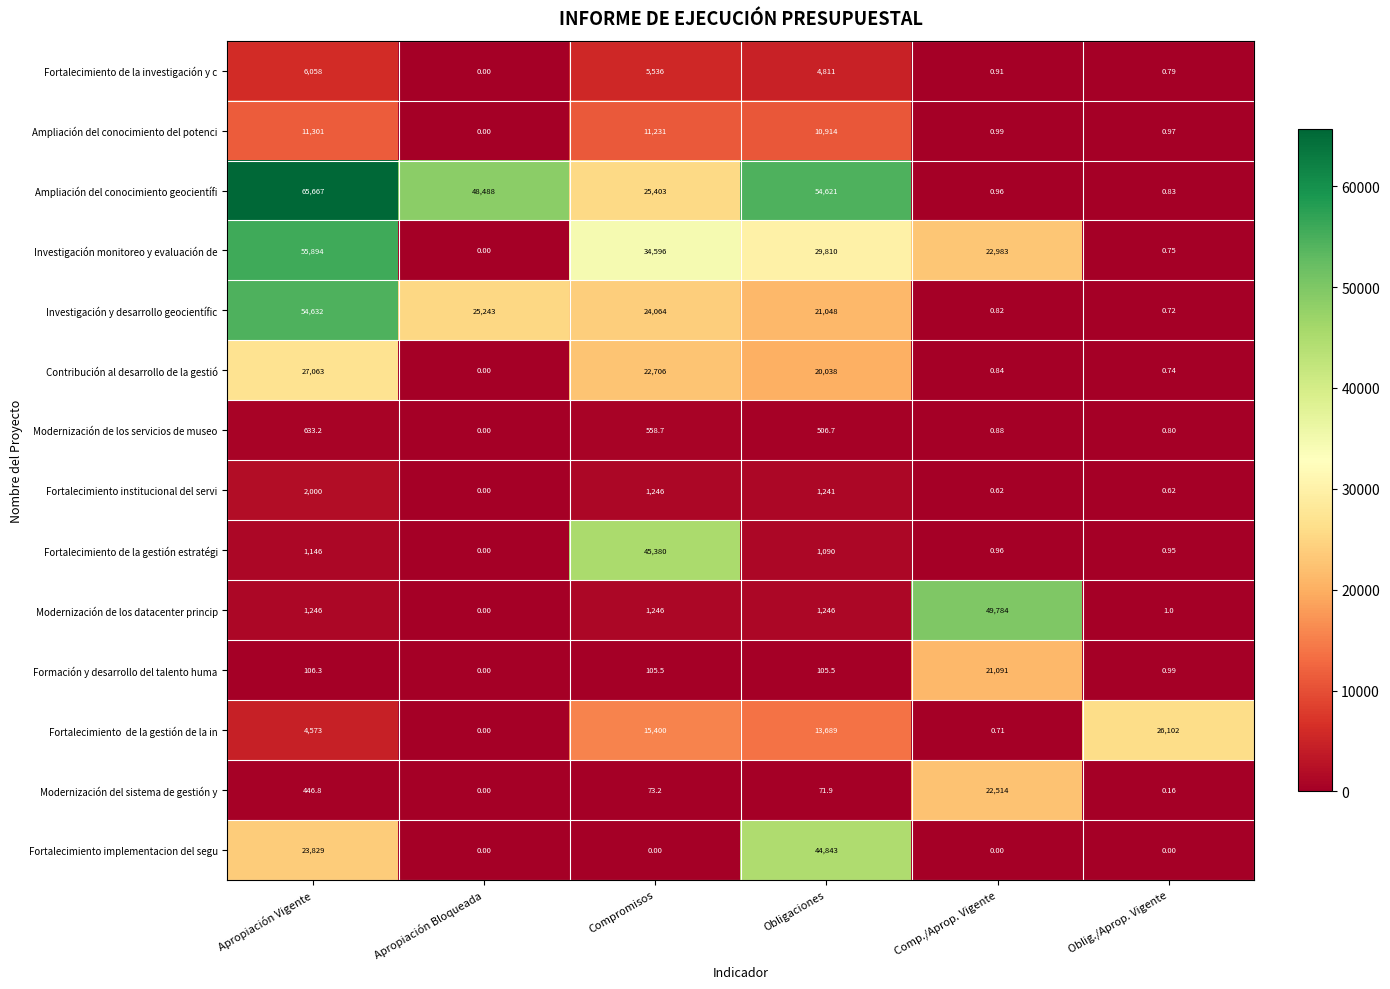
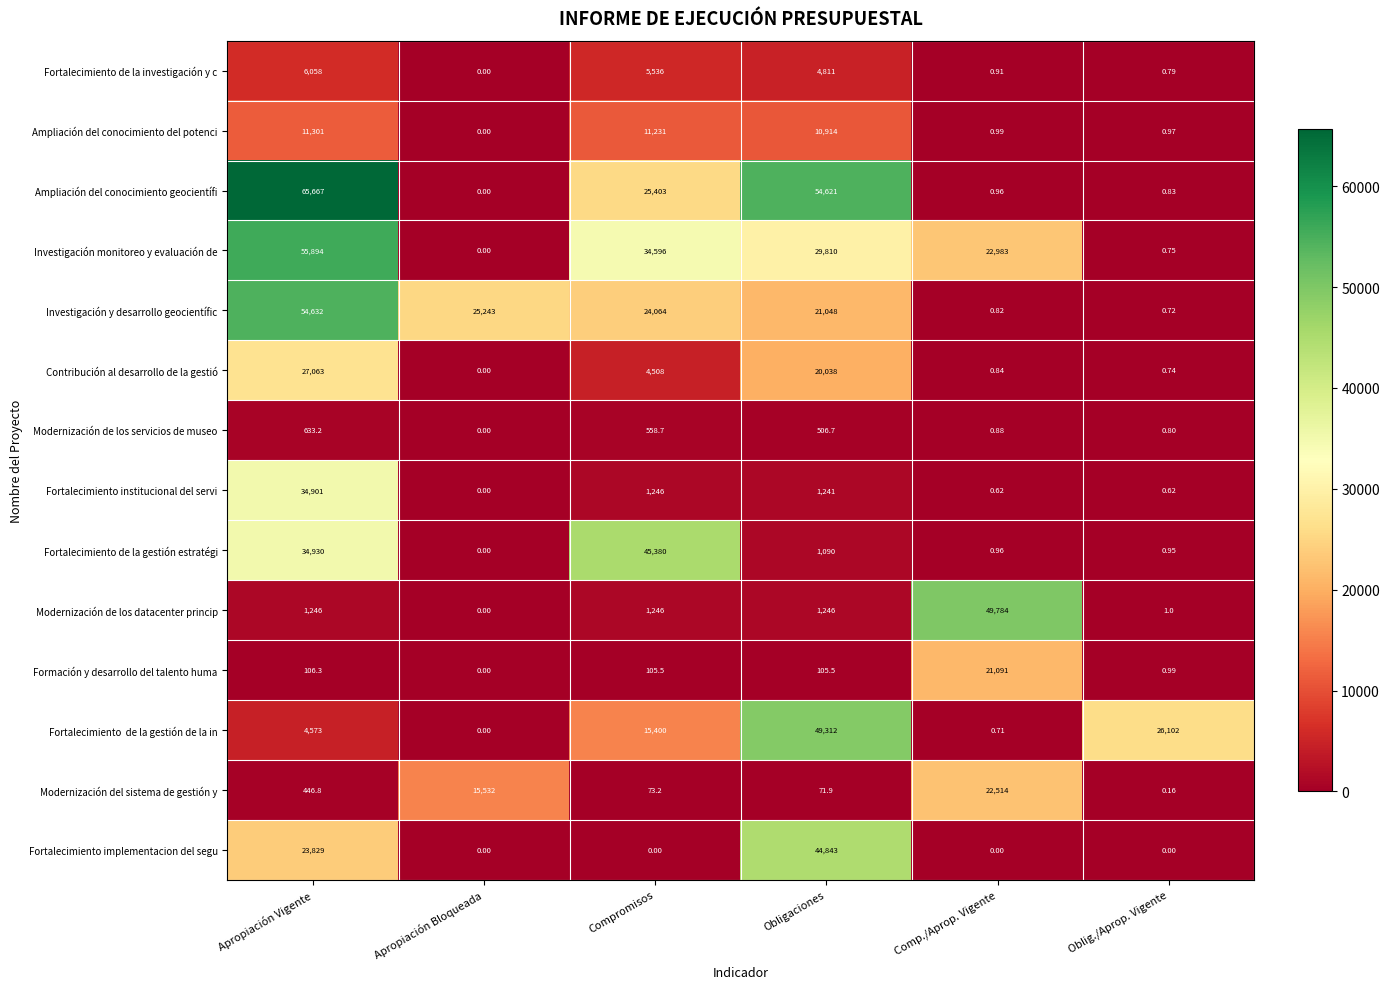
  {
    "Fortalecimiento de la investigación y c": {
      "Apropiación Vigente": "6,058",
      "Apropiación Bloqueada": "0.00",
      "Compromisos": "5,536",
      "Obligaciones": "4,811",
      "Comp./Aprop. Vigente": "0.91",
      "Oblig./Aprop. Vigente": "0.79"
    },
    "Ampliación del conocimiento del potenci": {
      "Apropiación Vigente": "11,301",
      "Apropiación Bloqueada": "0.00",
      "Compromisos": "11,231",
      "Obligaciones": "10,914",
      "Comp./Aprop. Vigente": "0.99",
      "Oblig./Aprop. Vigente": "0.97"
    },
    "Ampliación del conocimiento geocientífi": {
      "Apropiación Vigente": "65,667",
-     "Apropiación Bloqueada": "48,488",
+     "Apropiación Bloqueada": "0.00",
      "Compromisos": "25,403",
      "Obligaciones": "54,621",
      "Comp./Aprop. Vigente": "0.96",
      "Oblig./Aprop. Vigente": "0.83"
    },
    "Investigación monitoreo y evaluación de": {
      "Apropiación Vigente": "55,894",
      "Apropiación Bloqueada": "0.00",
      "Compromisos": "34,596",
      "Obligaciones": "29,810",
      "Comp./Aprop. Vigente": "22,983",
      "Oblig./Aprop. Vigente": "0.75"
    },
    "Investigación y desarrollo geocientífic": {
      "Apropiación Vigente": "54,632",
      "Apropiación Bloqueada": "25,243",
      "Compromisos": "24,064",
      "Obligaciones": "21,048",
      "Comp./Aprop. Vigente": "0.82",
      "Oblig./Aprop. Vigente": "0.72"
    },
    "Contribución al desarrollo de la gestió": {
      "Apropiación Vigente": "27,063",
      "Apropiación Bloqueada": "0.00",
-     "Compromisos": "22,706",
+     "Compromisos": "4,508",
      "Obligaciones": "20,038",
      "Comp./Aprop. Vigente": "0.84",
      "Oblig./Aprop. Vigente": "0.74"
    },
    "Modernización de los servicios de museo": {
      "Apropiación Vigente": "633.2",
      "Apropiación Bloqueada": "0.00",
      "Compromisos": "558.7",
      "Obligaciones": "506.7",
      "Comp./Aprop. Vigente": "0.88",
      "Oblig./Aprop. Vigente": "0.80"
    },
    "Fortalecimiento institucional del servi": {
-     "Apropiación Vigente": "2,000",
+     "Apropiación Vigente": "34,901",
      "Apropiación Bloqueada": "0.00",
      "Compromisos": "1,246",
      "Obligaciones": "1,241",
      "Comp./Aprop. Vigente": "0.62",
      "Oblig./Aprop. Vigente": "0.62"
    },
    "Fortalecimiento de la gestión estratégi": {
-     "Apropiación Vigente": "1,146",
+     "Apropiación Vigente": "34,930",
      "Apropiación Bloqueada": "0.00",
      "Compromisos": "45,380",
      "Obligaciones": "1,090",
      "Comp./Aprop. Vigente": "0.96",
      "Oblig./Aprop. Vigente": "0.95"
    },
    "Modernización de los datacenter princip": {
      "Apropiación Vigente": "1,246",
      "Apropiación Bloqueada": "0.00",
      "Compromisos": "1,246",
      "Obligaciones": "1,246",
      "Comp./Aprop. Vigente": "49,784",
      "Oblig./Aprop. Vigente": "1.0"
    },
    "Formación y desarrollo del talento huma": {
      "Apropiación Vigente": "106.3",
      "Apropiación Bloqueada": "0.00",
      "Compromisos": "105.5",
      "Obligaciones": "105.5",
      "Comp./Aprop. Vigente": "21,091",
      "Oblig./Aprop. Vigente": "0.99"
    },
    "Fortalecimiento de la gestión de la in": {
      "Apropiación Vigente": "4,573",
      "Apropiación Bloqueada": "0.00",
      "Compromisos": "15,400",
-     "Obligaciones": "13,689",
+     "Obligaciones": "49,312",
      "Comp./Aprop. Vigente": "0.71",
      "Oblig./Aprop. Vigente": "26,102"
    },
    "Modernización del sistema de gestión y": {
      "Apropiación Vigente": "446.8",
-     "Apropiación Bloqueada": "0.00",
+     "Apropiación Bloqueada": "15,532",
      "Compromisos": "73.2",
      "Obligaciones": "71.9",
      "Comp./Aprop. Vigente": "22,514",
      "Oblig./Aprop. Vigente": "0.16"
    },
    "Fortalecimiento implementacion del segu": {
      "Apropiación Vigente": "23,829",
      "Apropiación Bloqueada": "0.00",
      "Compromisos": "0.00",
      "Obligaciones": "44,843",
      "Comp./Aprop. Vigente": "0.00",
      "Oblig./Aprop. Vigente": "0.00"
    }
  }
